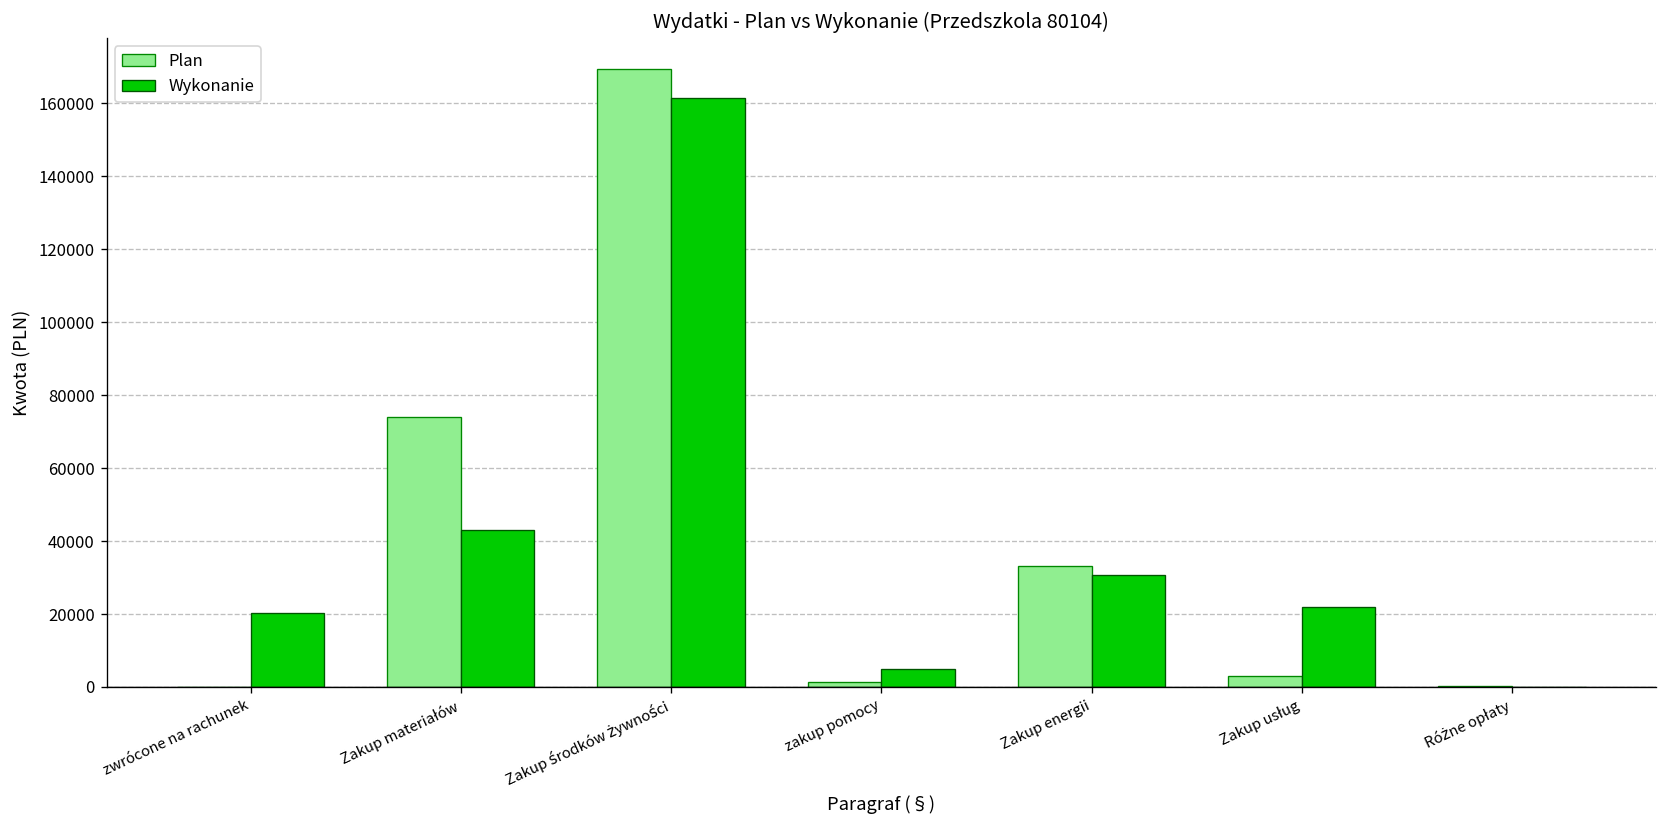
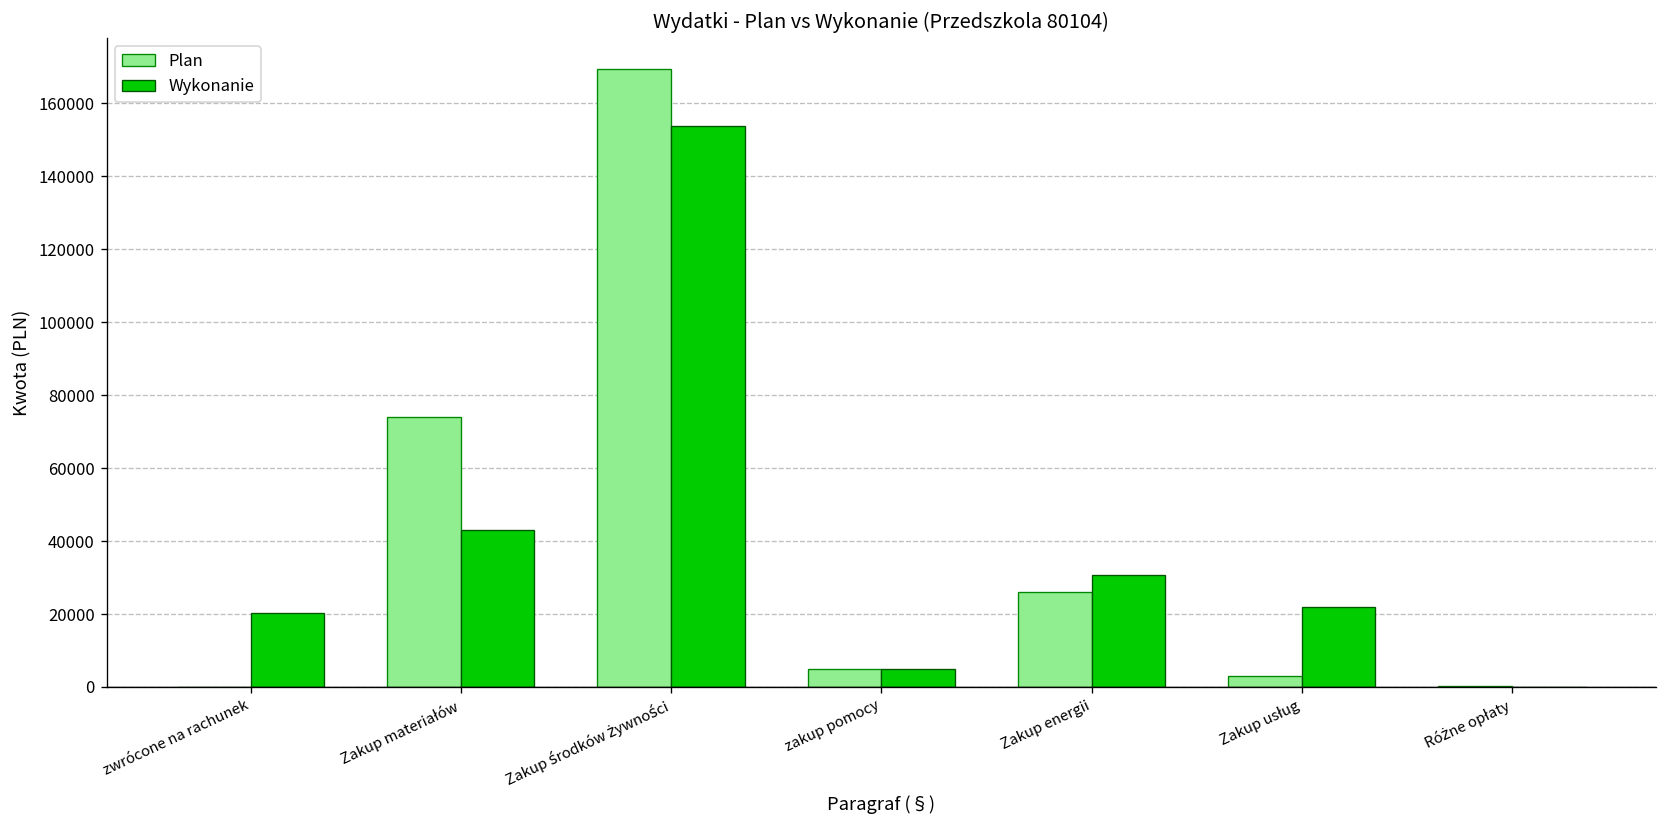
  {
    "Plan": {
      "zwrócone na rachunek": 0,
      "Zakup materiałów": 74000,
      "Zakup środków żywności": 170000,
-     "zakup pomocy": 1000,
-     "Zakup energii": 33000,
+     "zakup pomocy": 5000,
+     "Zakup energii": 26000,
      "Zakup usług": 3000
    },
    "Wykonanie": {
      "zwrócone na rachunek": 20000,
      "Zakup materiałów": 43000,
-     "Zakup środków żywności": 161000,
+     "Zakup środków żywności": 154000,
      "zakup pomocy": 5000,
      "Zakup energii": 31000,
      "Zakup usług": 22000
    }
  }
